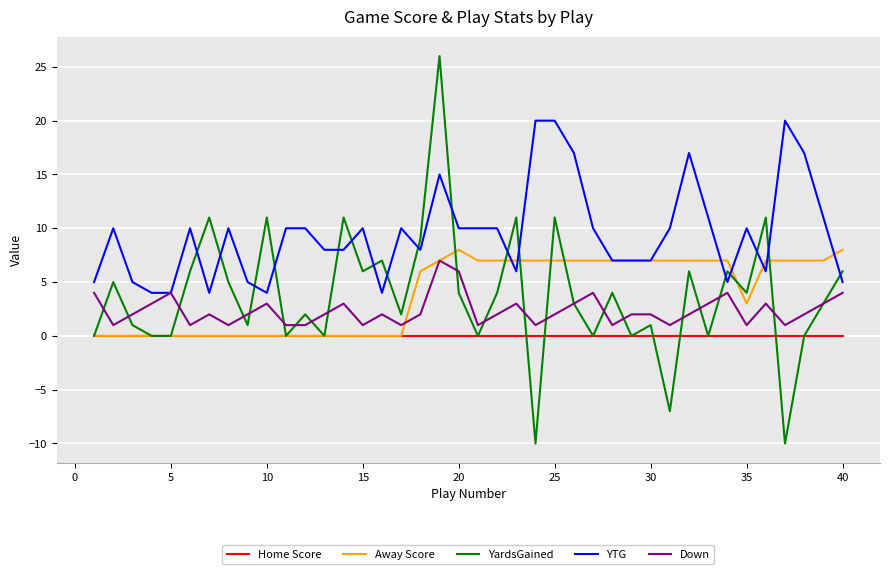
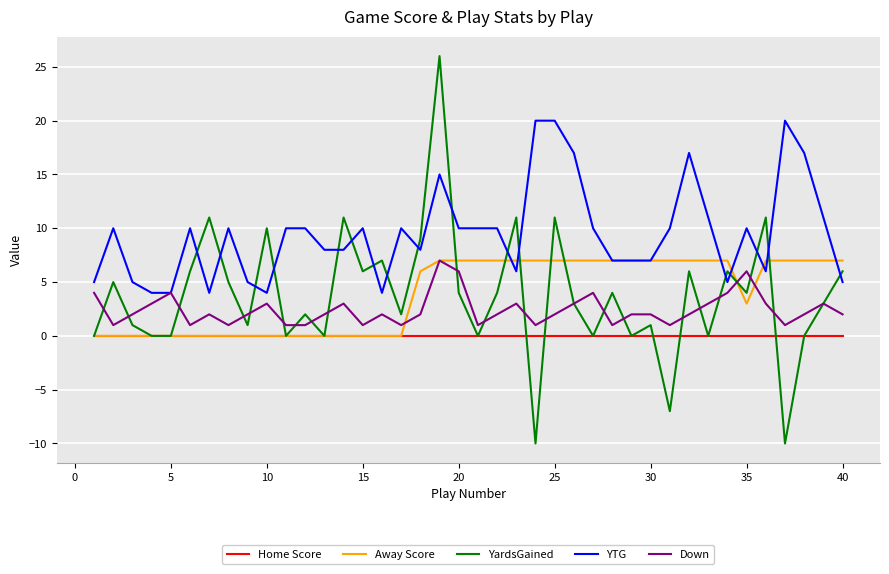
  {
    "Home Score": {
      "20": 0,
      "25": 0,
      "30": 0,
      "35": 0,
      "40": 0
    },
    "Away Score": {
-     "20": 8,
+     "20": 7,
      "25": 7,
      "35": 3,
-     "40": 8
+     "40": 7
    },
    "YardsGained": {
-     "10": 11,
+     "10": 10,
      "15": 6,
      "20": 4,
      "25": 11,
      "30": 1,
      "35": 4,
      "40": 6
    },
    "YTG": {
      "10": 4,
      "15": 10,
      "20": 10,
      "25": 20,
      "35": 10,
      "40": 5
    },
    "Down": {
      "10": 3,
      "15": 1,
      "20": 6,
      "25": 2,
      "30": 2,
-     "35": 1,
-     "40": 4
+     "35": 6,
+     "40": 2
    }
  }
